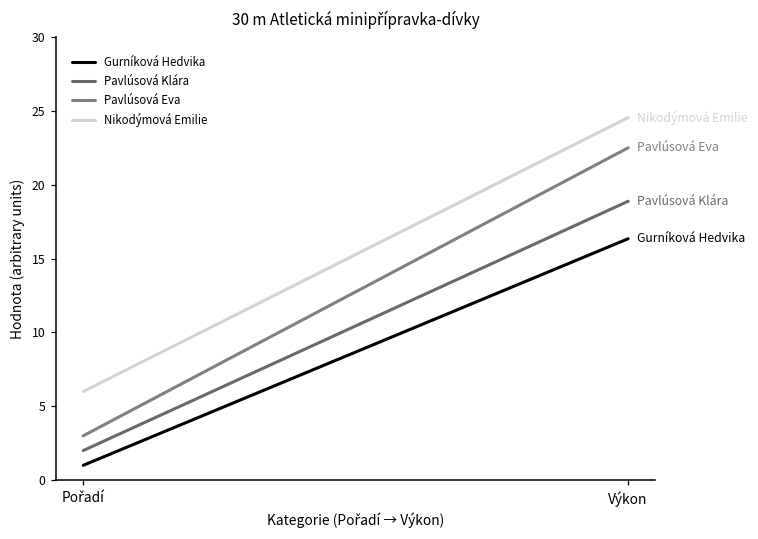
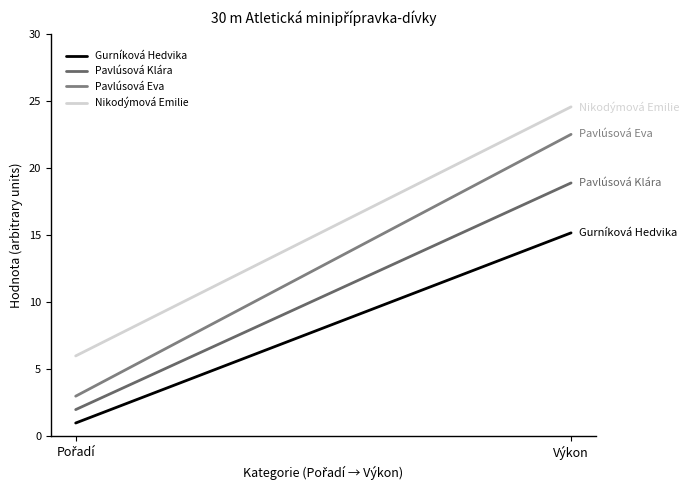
  {
    "Gurníková Hedvika": {
      "Pořadí": 1.0,
-     "Výkon": 16.4
+     "Výkon": 15.2
    },
    "Nikodýmová Emilie": {
      "Pořadí": 6.0,
      "Výkon": 24.6
    }
  }
